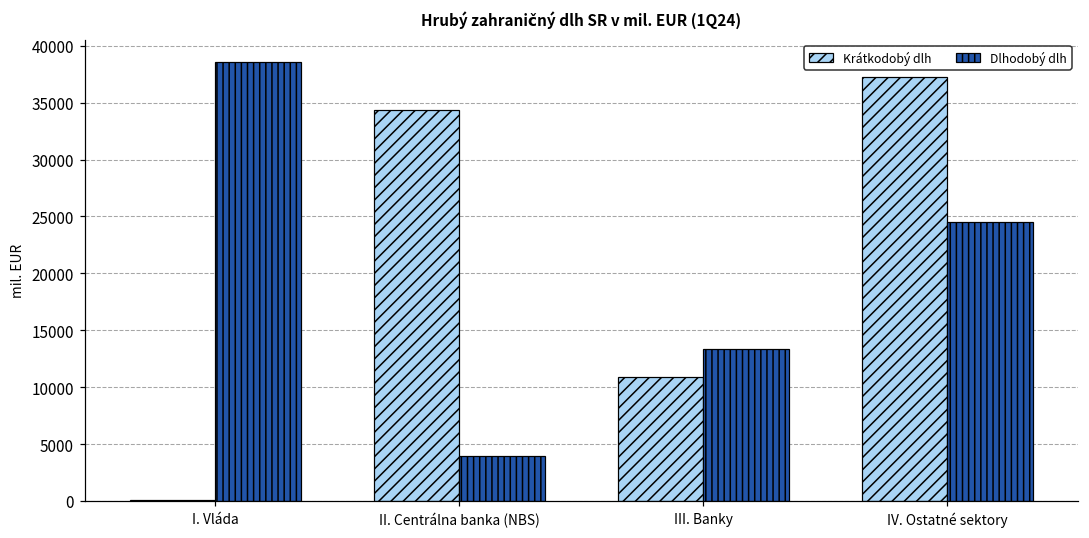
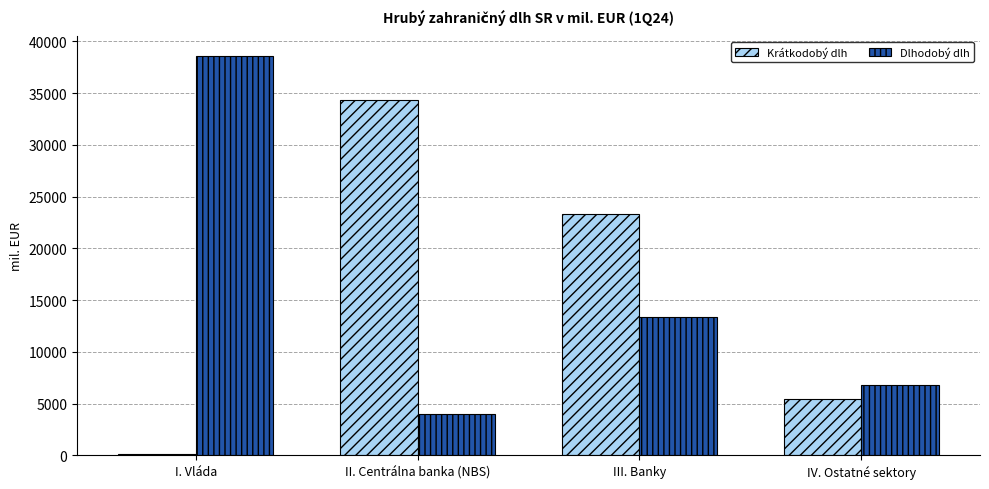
  {
    "Krátkodobý dlh": {
      "II. Centrálna banka (NBS)": 34400,
-     "III. Banky": 10900,
-     "IV. Ostatné sektory": 37300
+     "III. Banky": 23300,
+     "IV. Ostatné sektory": 5400
    },
    "Dlhodobý dlh": {
      "I. Vláda": 38600,
      "II. Centrálna banka (NBS)": 4000,
      "III. Banky": 13400,
-     "IV. Ostatné sektory": 24500
+     "IV. Ostatné sektory": 6800
    }
  }
